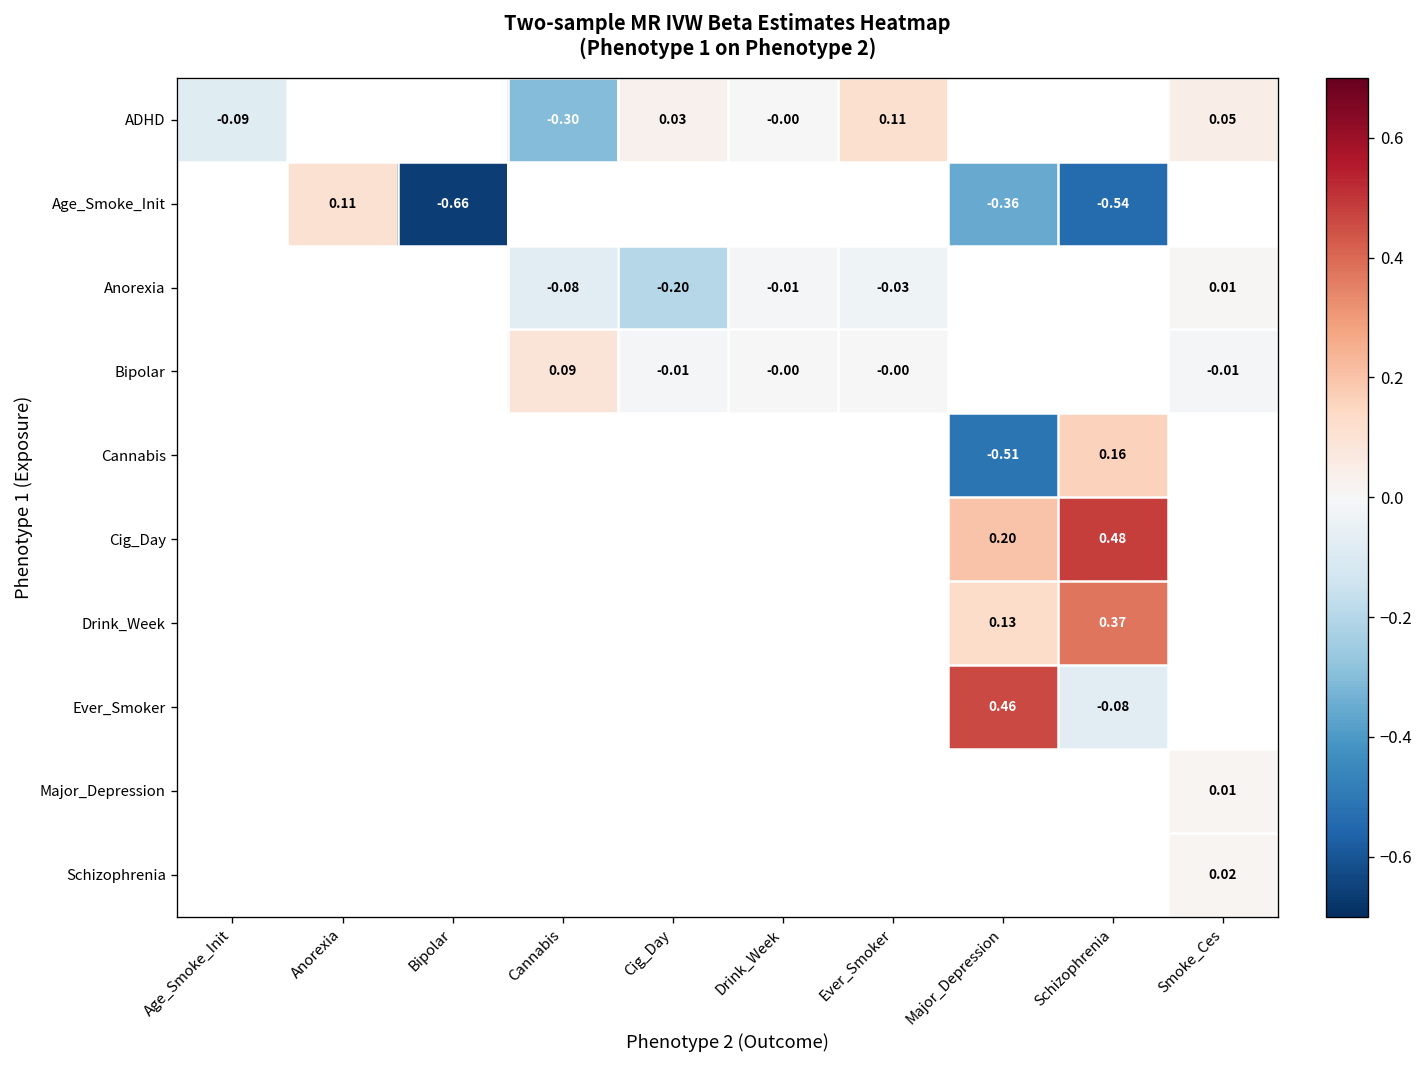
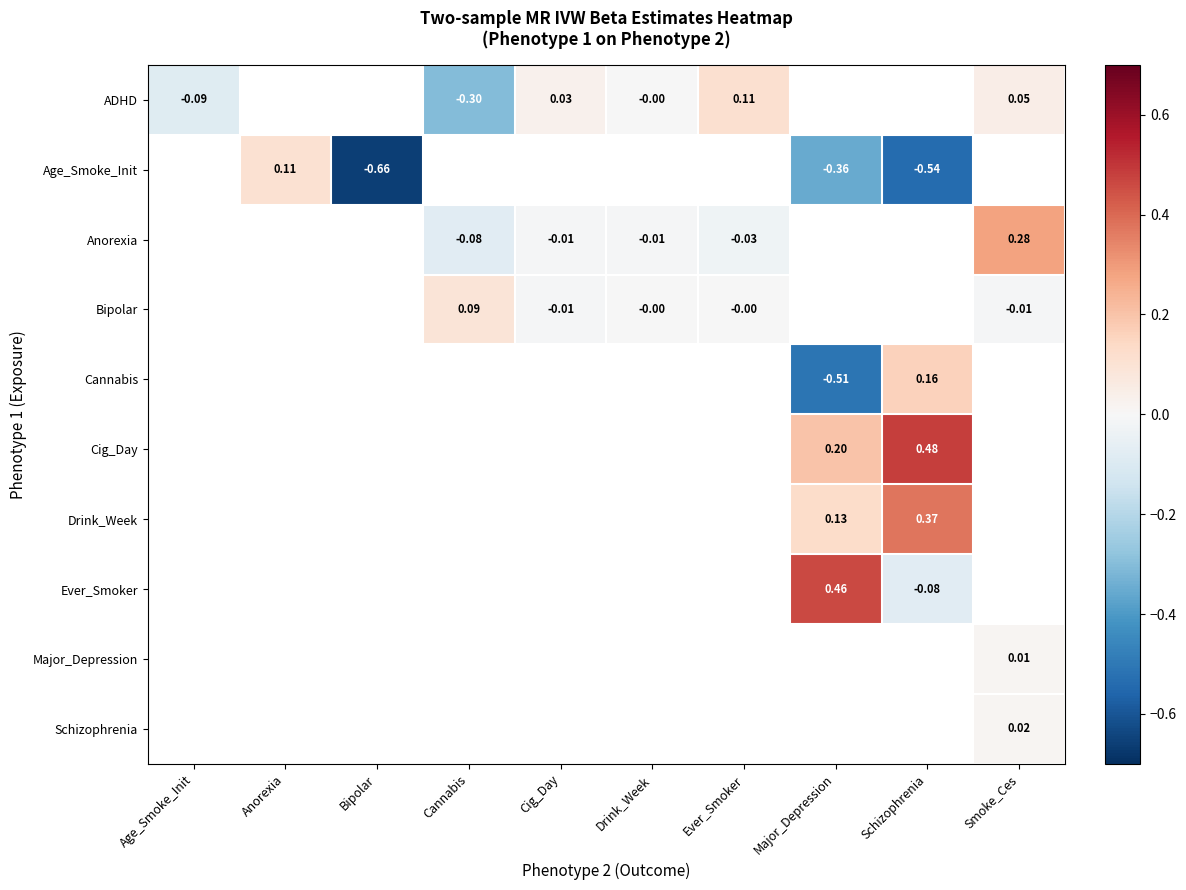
  {
    "ADHD": {
      "Age_Smoke_Init": -0.09,
      "Cannabis": -0.30,
      "Cig_Day": 0.03,
      "Drink_Week": -0.00,
      "Ever_Smoker": 0.11,
      "Smoke_Ces": 0.05
    },
    "Age_Smoke_Init": {
      "Anorexia": 0.11,
      "Bipolar": -0.66,
      "Major_Depression": -0.36,
      "Schizophrenia": -0.54
    },
    "Anorexia": {
      "Cannabis": -0.08,
-     "Cig_Day": -0.20,
+     "Cig_Day": -0.01,
      "Drink_Week": -0.01,
      "Ever_Smoker": -0.03,
-     "Smoke_Ces": 0.01
+     "Smoke_Ces": 0.28
    },
    "Bipolar": {
      "Cannabis": 0.09,
      "Cig_Day": -0.01,
      "Drink_Week": -0.00,
      "Ever_Smoker": -0.00,
      "Smoke_Ces": -0.01
    },
    "Cannabis": {
      "Major_Depression": -0.51,
      "Schizophrenia": 0.16
    },
    "Cig_Day": {
      "Major_Depression": 0.20,
      "Schizophrenia": 0.48
    },
    "Drink_Week": {
      "Major_Depression": 0.13,
      "Schizophrenia": 0.37
    },
    "Ever_Smoker": {
      "Major_Depression": 0.46,
      "Schizophrenia": -0.08
    },
    "Major_Depression": {
      "Smoke_Ces": 0.01
    },
    "Schizophrenia": {
      "Smoke_Ces": 0.02
    }
  }
